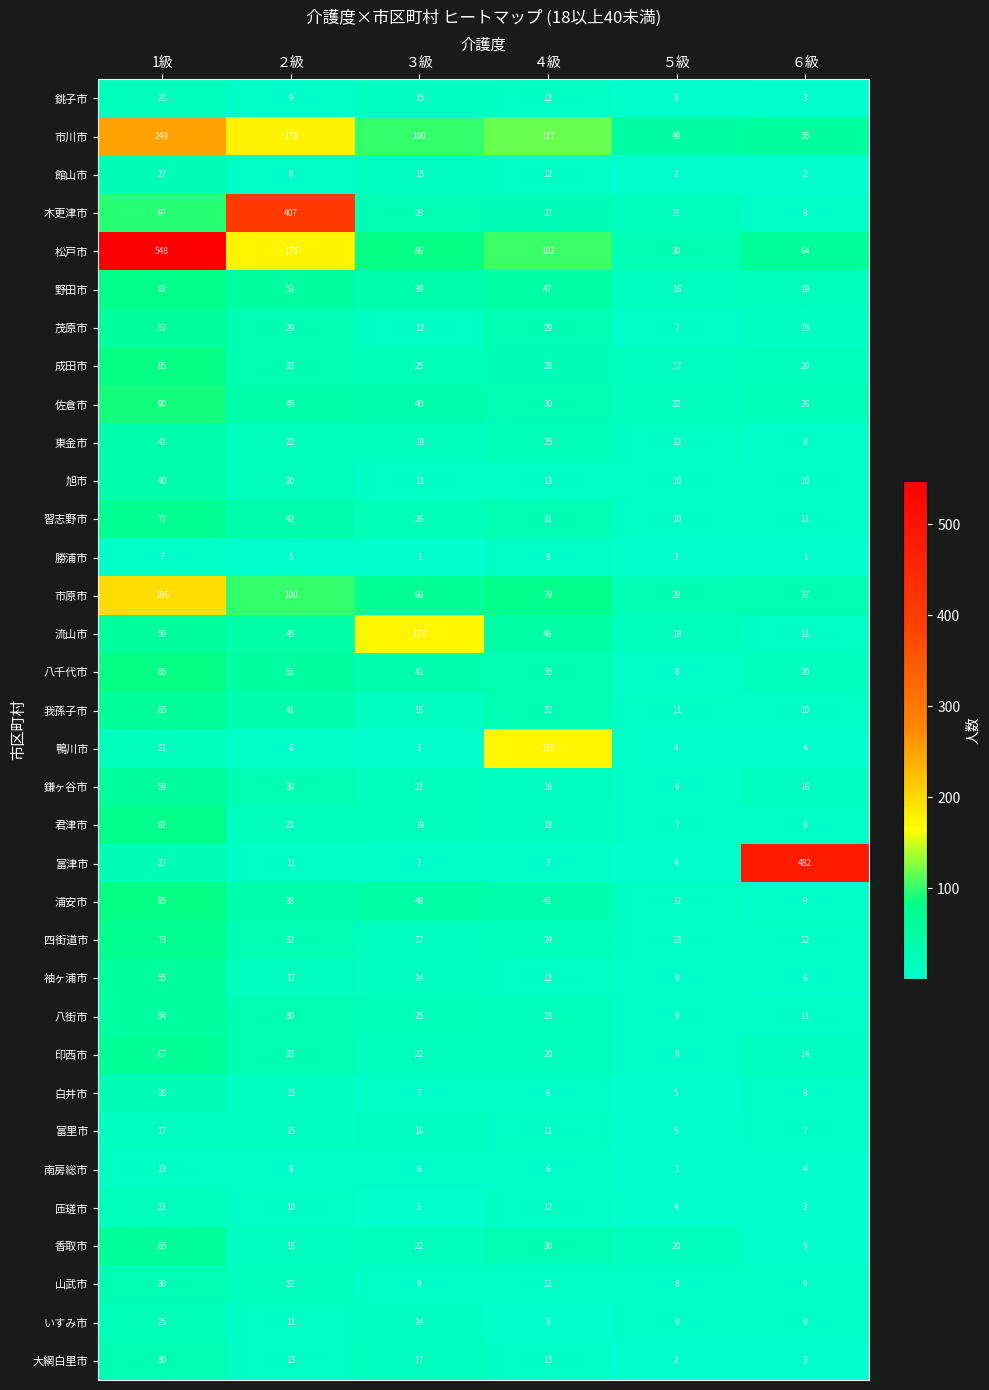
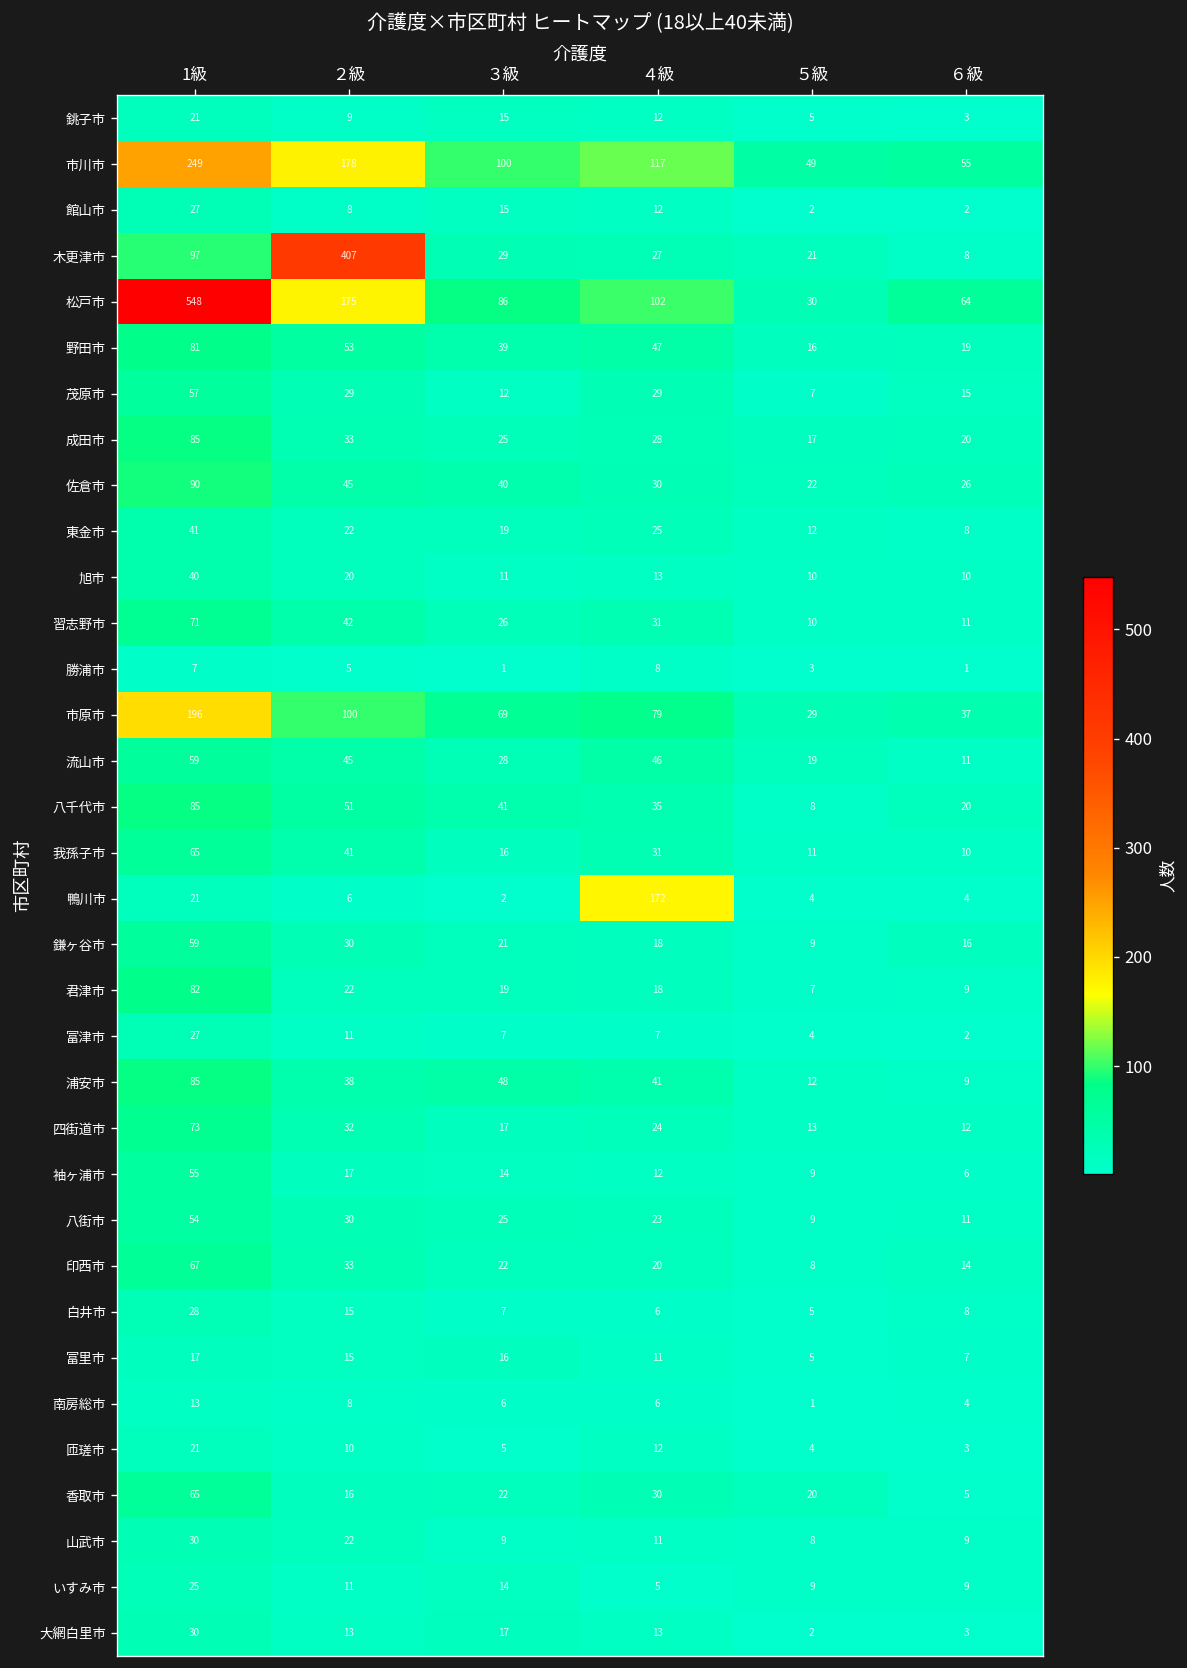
  {
    "流山市": {
      "1級": 59,
      "２級": 45,
-     "３級": 173,
+     "３級": 28,
      "４級": 46,
      "５級": 19,
      "６級": 11
    },
    "富津市": {
      "1級": 27,
      "２級": 11,
      "３級": 7,
      "４級": 7,
      "５級": 4,
-     "６級": 482
+     "６級": 2
    }
  }
